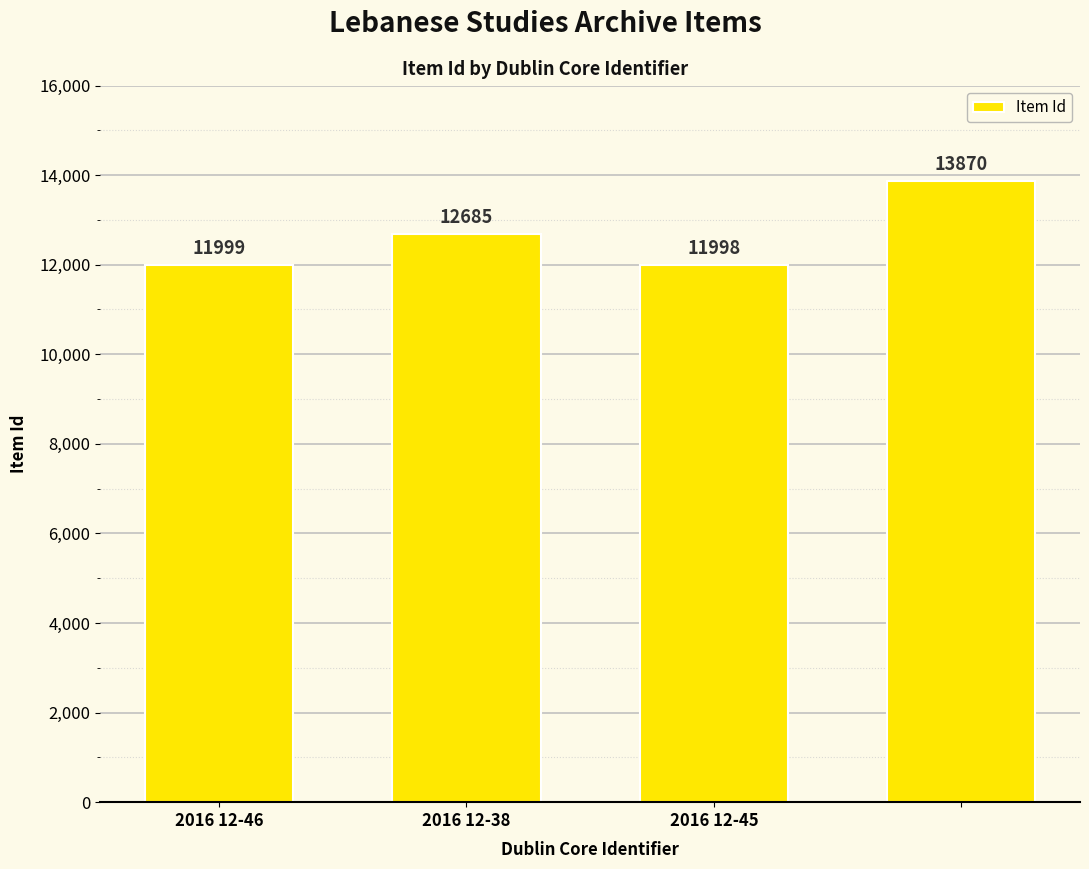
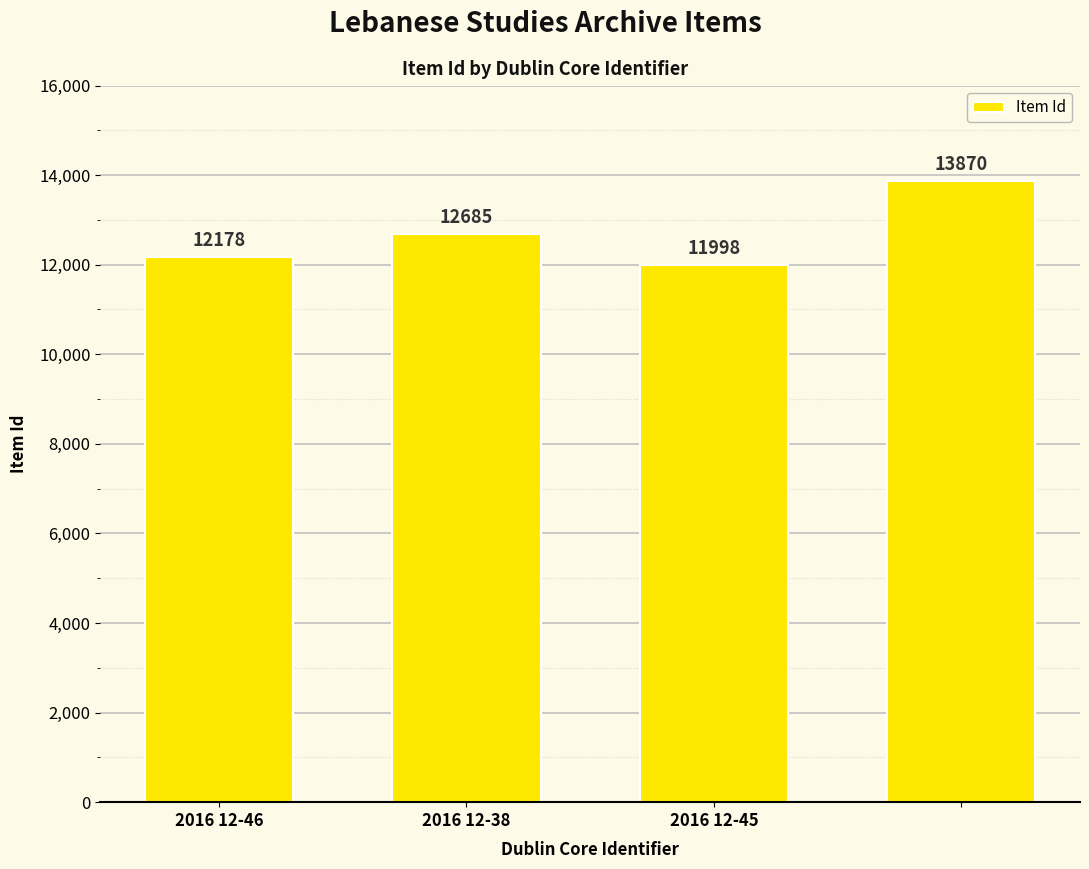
  {
-   "2016 12-46": 11999,
+   "2016 12-46": 12178,
    "2016 12-38": 12685,
    "2016 12-45": 11998
  }
